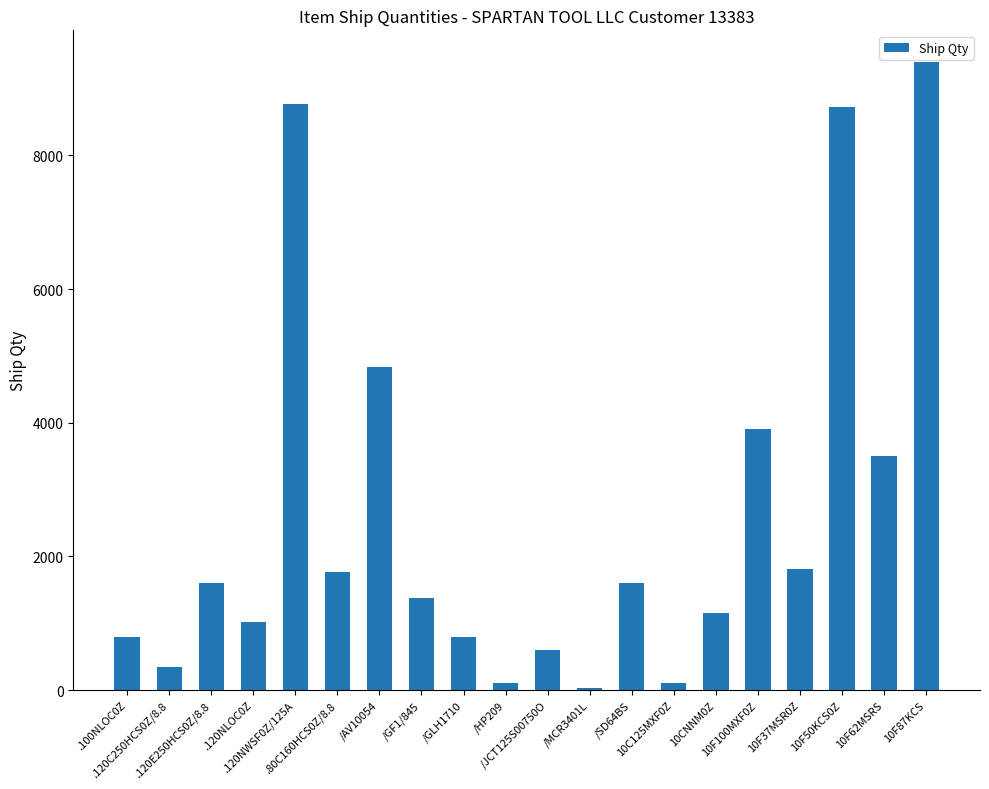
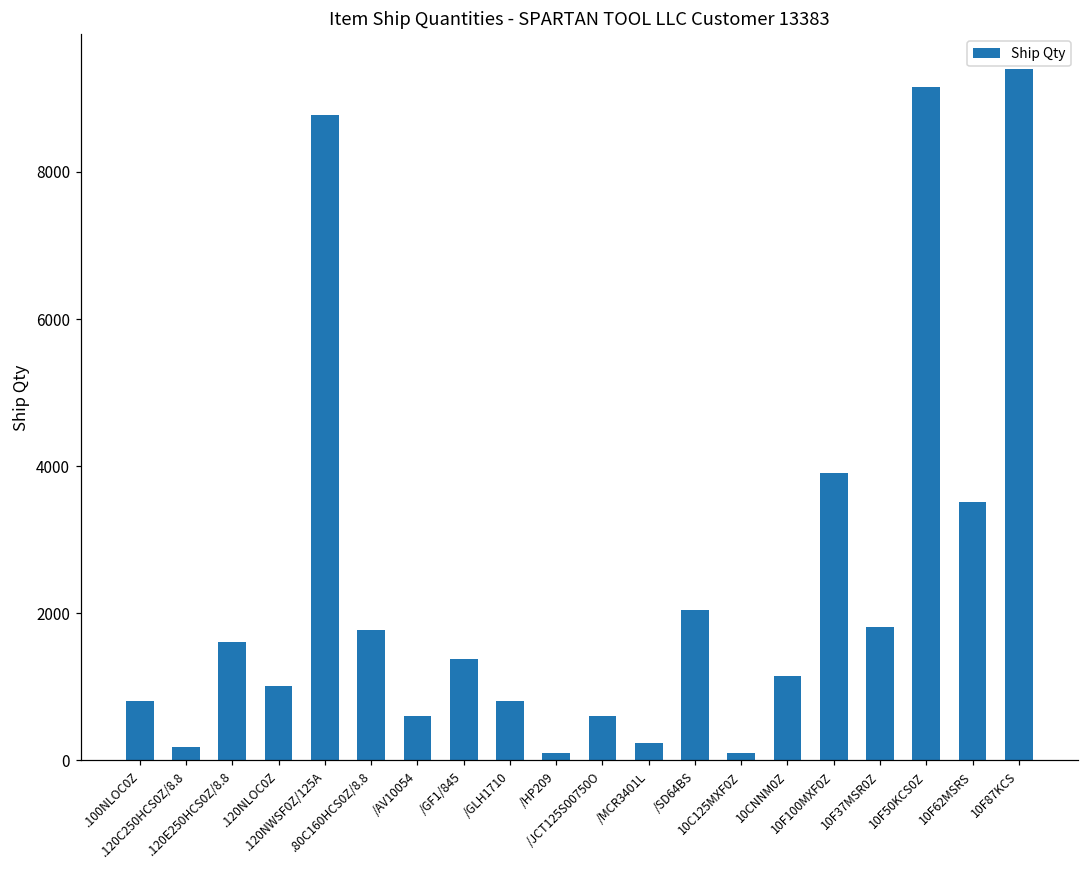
  {
    ".100NLOC0Z": 800,
-   ".120C250HCS0Z/8.8": 300,
+   ".120C250HCS0Z/8.8": 200,
    ".120E250HCS0Z/8.8": 1600,
    ".120NLOC0Z": 1000,
    ".120NWSF0Z/125A": 8800,
    ".80C160HCS0Z/8.8": 1800,
-   "/AV10054": 4800,
+   "/AV10054": 600,
    "/GF1/845": 1400,
    "/GLH1710": 800,
    "/HP209": 100,
    "/JCT125S00750O": 600,
-   "/MCR3401L": 0,
-   "/SD64BS": 1600,
+   "/MCR3401L": 200,
+   "/SD64BS": 2100,
    "10C125MXF0Z": 100,
    "10CNNM0Z": 1200,
    "10F100MXF0Z": 3900,
    "10F37MSR0Z": 1800,
-   "10F50KCS0Z": 8700,
+   "10F50KCS0Z": 9200,
    "10F62MSRS": 3500,
    "10F87KCS": 9400
  }
